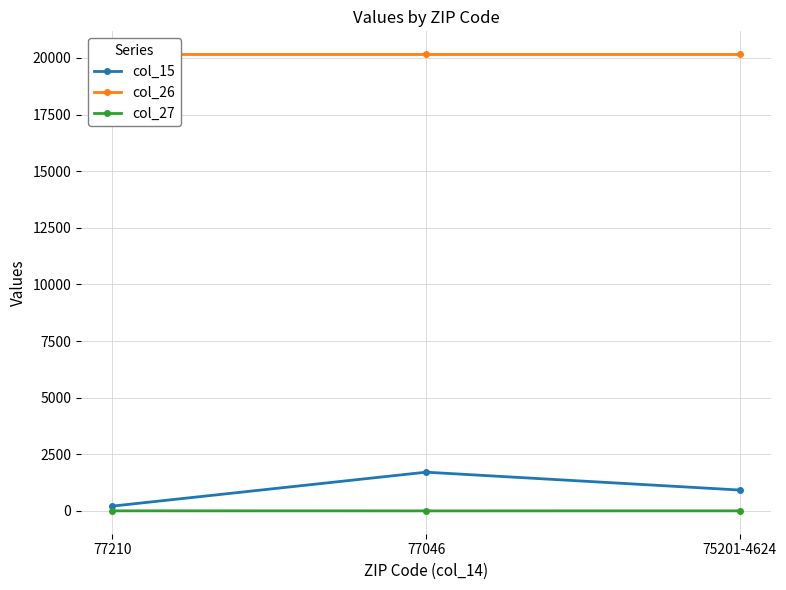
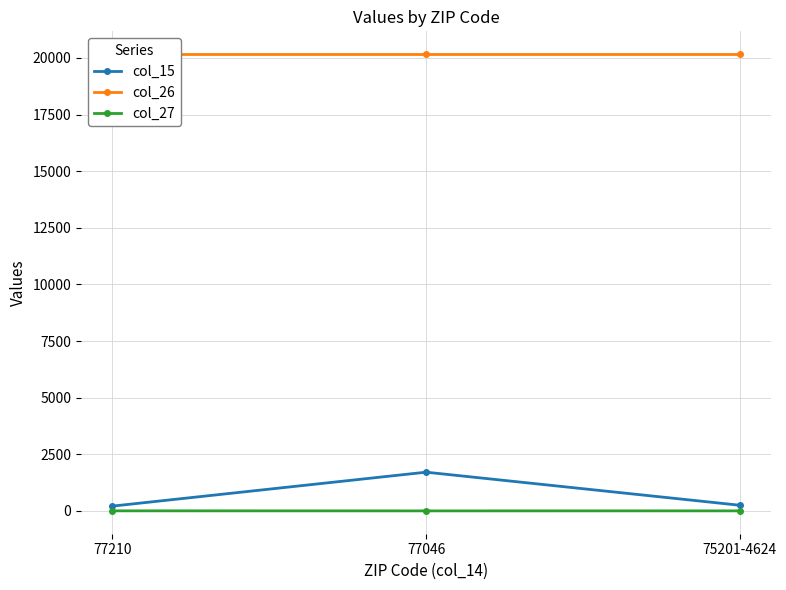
  {
    "col_15": {
      "77210": 200,
      "77046": 1700,
-     "75201-4624": 900
+     "75201-4624": 300
    },
    "col_26": {
      "77046": 20200,
      "75201-4624": 20200
    },
    "col_27": {
      "77210": 0,
      "77046": 0,
      "75201-4624": 0
    }
  }
